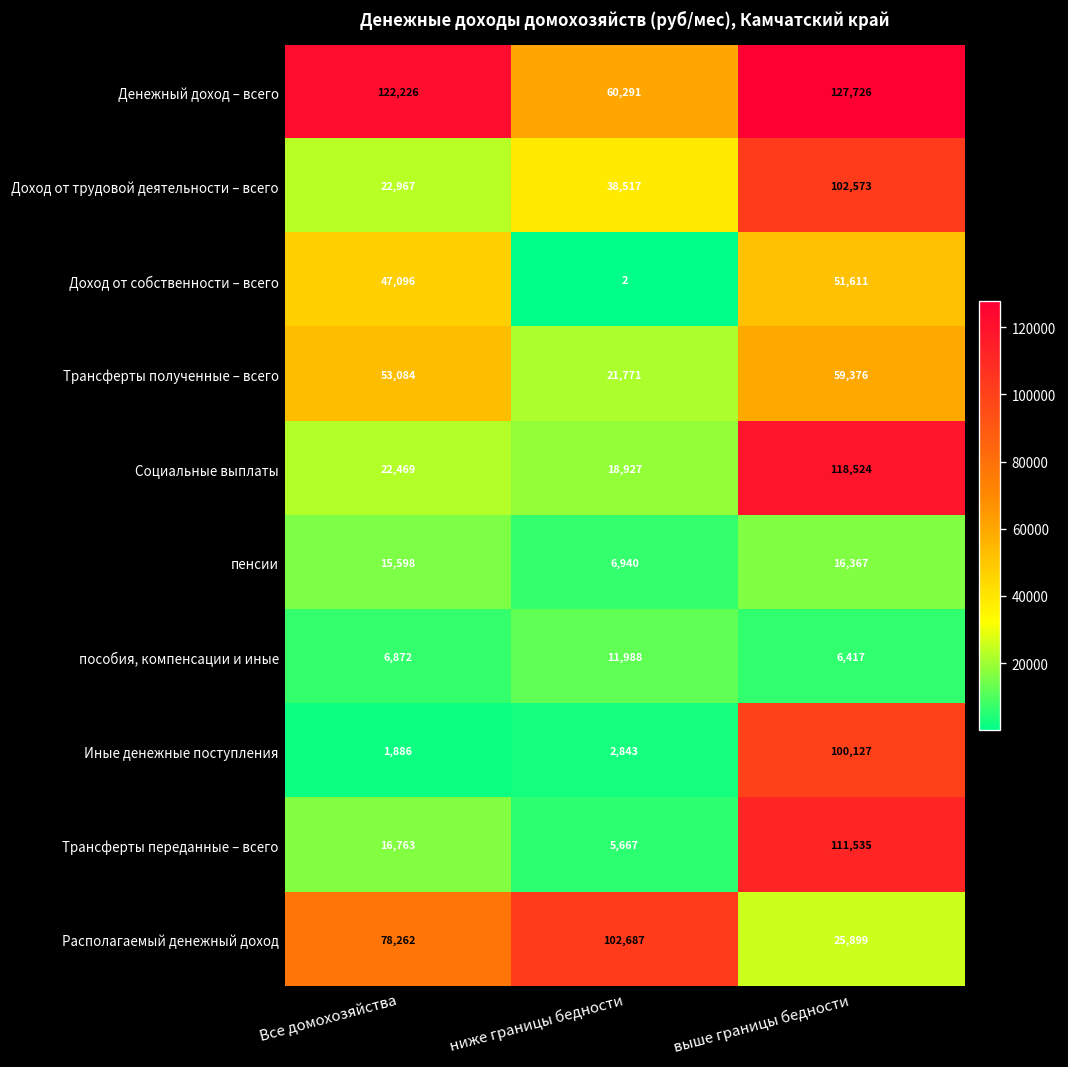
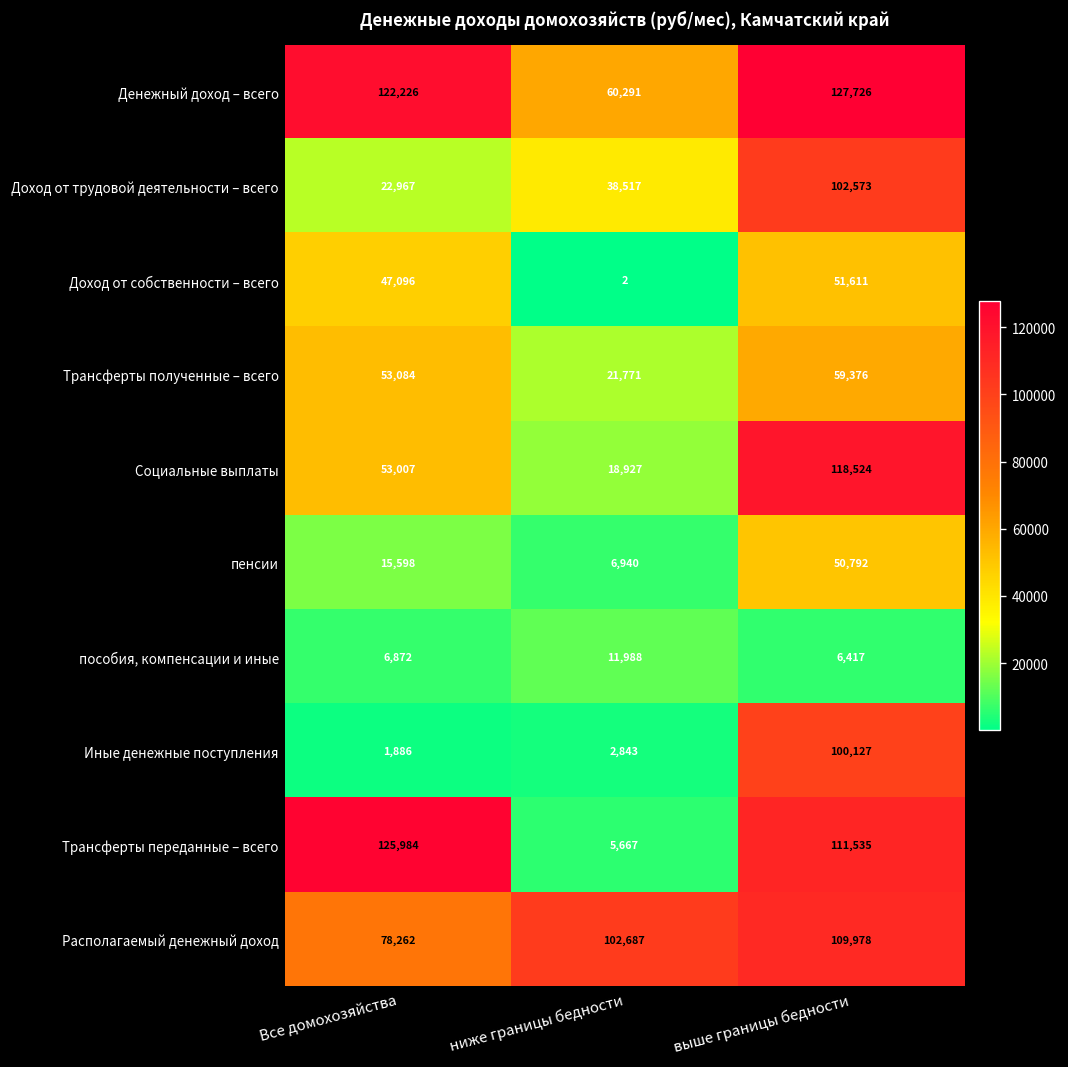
  {
    "Денежный доход – всего": {
      "Все домохозяйства": "122,226",
      "ниже границы бедности": "60,291",
      "выше границы бедности": "127,726"
    },
    "Доход от трудовой деятельности – всего": {
      "Все домохозяйства": "22,967",
      "ниже границы бедности": "38,517",
      "выше границы бедности": "102,573"
    },
    "Доход от собственности – всего": {
      "Все домохозяйства": "47,096",
      "ниже границы бедности": "2",
      "выше границы бедности": "51,611"
    },
    "Трансферты полученные – всего": {
      "Все домохозяйства": "53,084",
      "ниже границы бедности": "21,771",
      "выше границы бедности": "59,376"
    },
    "Социальные выплаты": {
-     "Все домохозяйства": "22,469",
+     "Все домохозяйства": "53,007",
      "ниже границы бедности": "18,927",
      "выше границы бедности": "118,524"
    },
    "пенсии": {
      "Все домохозяйства": "15,598",
      "ниже границы бедности": "6,940",
-     "выше границы бедности": "16,367"
+     "выше границы бедности": "50,792"
    },
    "пособия, компенсации и иные": {
      "Все домохозяйства": "6,872",
      "ниже границы бедности": "11,988",
      "выше границы бедности": "6,417"
    },
    "Иные денежные поступления": {
      "Все домохозяйства": "1,886",
      "ниже границы бедности": "2,843",
      "выше границы бедности": "100,127"
    },
    "Трансферты переданные – всего": {
-     "Все домохозяйства": "16,763",
+     "Все домохозяйства": "125,984",
      "ниже границы бедности": "5,667",
      "выше границы бедности": "111,535"
    },
    "Располагаемый денежный доход": {
      "Все домохозяйства": "78,262",
      "ниже границы бедности": "102,687",
-     "выше границы бедности": "25,899"
+     "выше границы бедности": "109,978"
    }
  }
